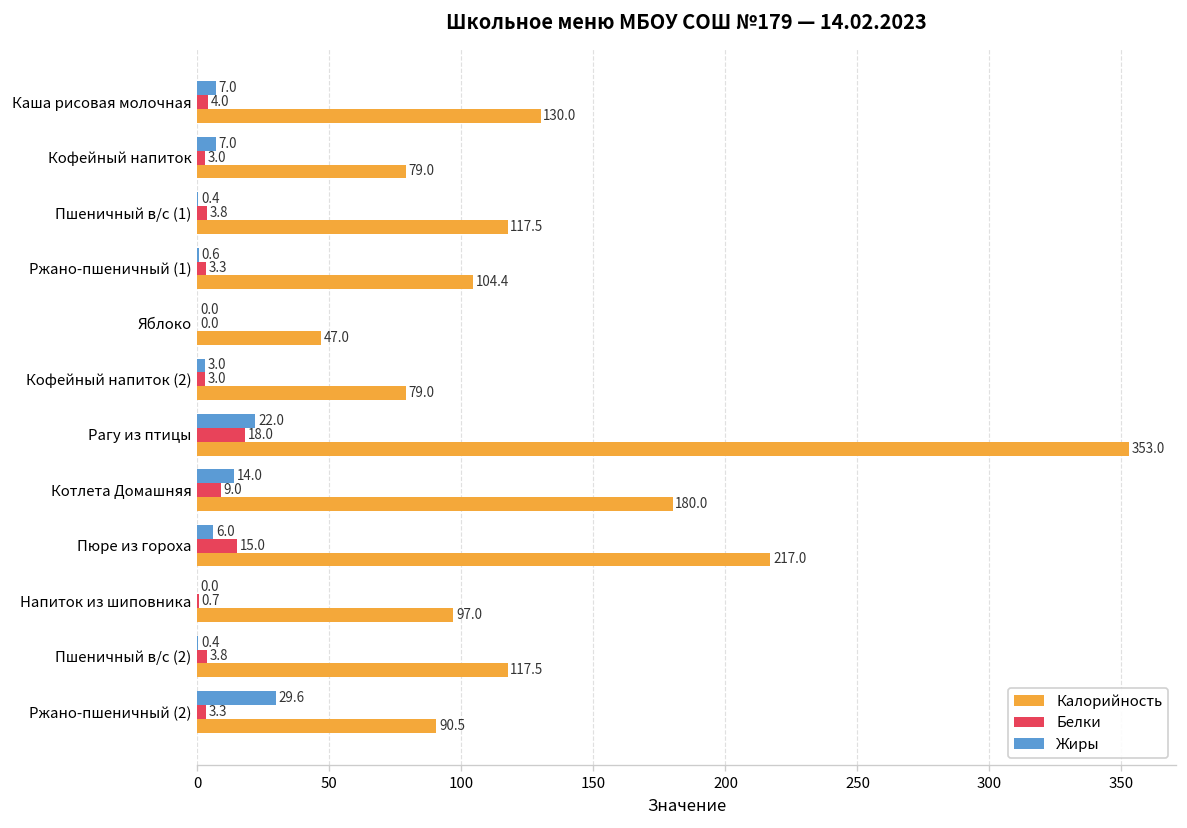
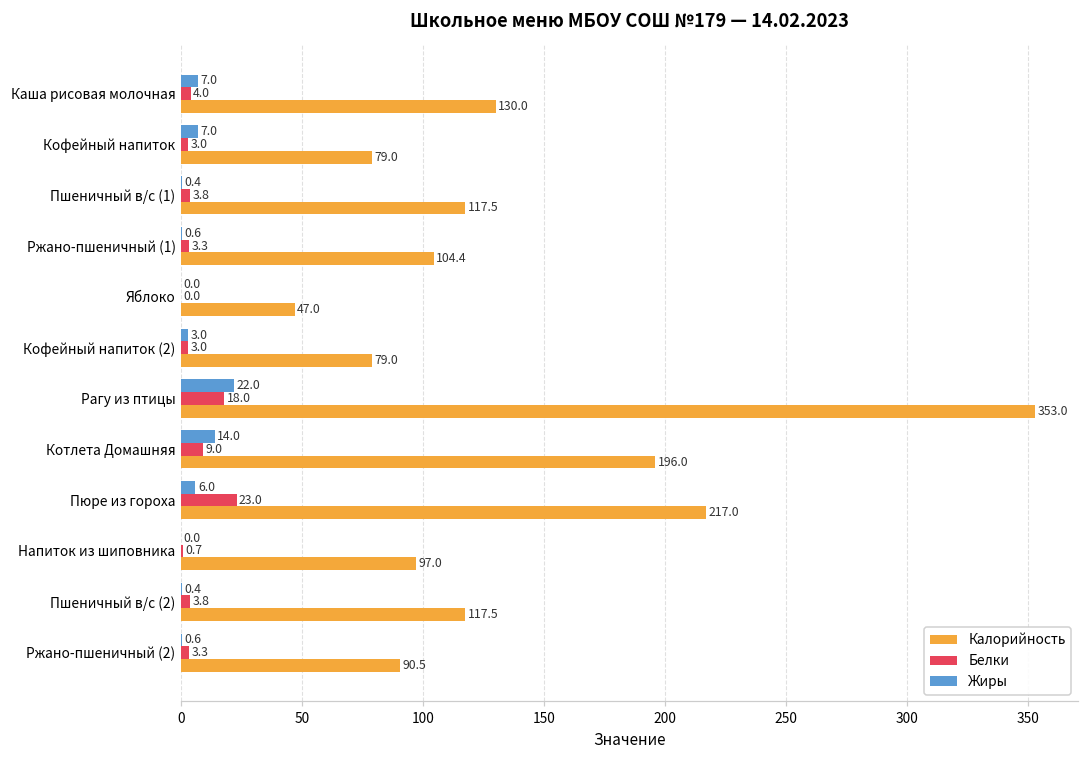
  {
    "Калорийность": {
      "Каша рисовая молочная": 130.0,
      "Кофейный напиток": 79.0,
      "Пшеничный в/с (1)": 117.5,
      "Ржано-пшеничный (1)": 104.4,
      "Яблоко": 47.0,
      "Кофейный напиток (2)": 79.0,
      "Рагу из птицы": 353.0,
-     "Котлета Домашняя": 180.0,
+     "Котлета Домашняя": 196.0,
      "Пюре из гороха": 217.0,
      "Напиток из шиповника": 97.0,
      "Пшеничный в/с (2)": 117.5,
      "Ржано-пшеничный (2)": 90.5
    },
    "Белки": {
      "Каша рисовая молочная": 4.0,
      "Кофейный напиток": 3.0,
      "Пшеничный в/с (1)": 3.8,
      "Ржано-пшеничный (1)": 3.3,
      "Яблоко": 0.0,
      "Кофейный напиток (2)": 3.0,
      "Рагу из птицы": 18.0,
      "Котлета Домашняя": 9.0,
-     "Пюре из гороха": 15.0,
+     "Пюре из гороха": 23.0,
      "Напиток из шиповника": 0.7,
      "Пшеничный в/с (2)": 3.8,
      "Ржано-пшеничный (2)": 3.3
    },
    "Жиры": {
      "Каша рисовая молочная": 7.0,
      "Кофейный напиток": 7.0,
      "Пшеничный в/с (1)": 0.4,
      "Ржано-пшеничный (1)": 0.6,
      "Яблоко": 0.0,
      "Кофейный напиток (2)": 3.0,
      "Рагу из птицы": 22.0,
      "Котлета Домашняя": 14.0,
      "Пюре из гороха": 6.0,
      "Напиток из шиповника": 0.0,
      "Пшеничный в/с (2)": 0.4,
-     "Ржано-пшеничный (2)": 29.6
+     "Ржано-пшеничный (2)": 0.6
    }
  }
